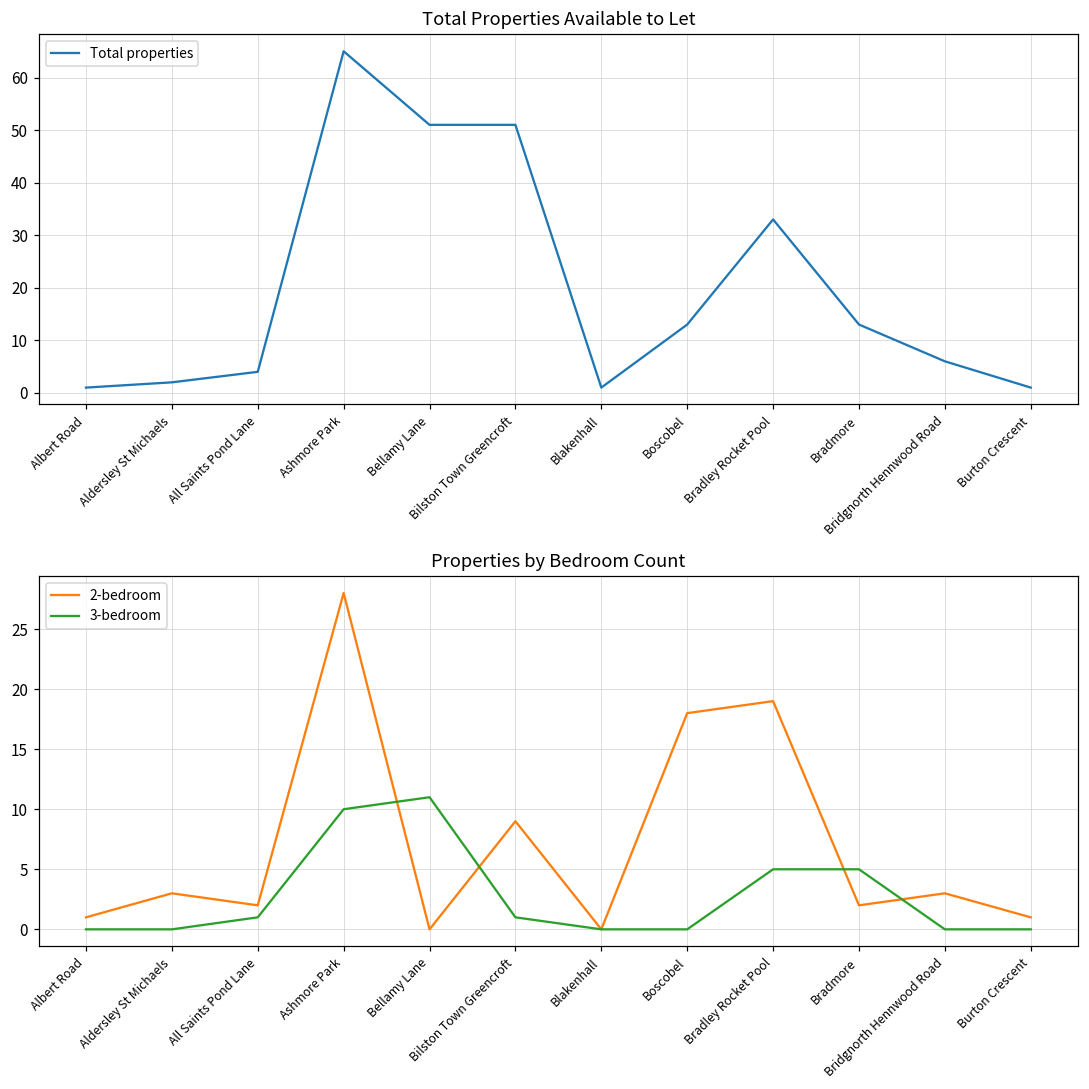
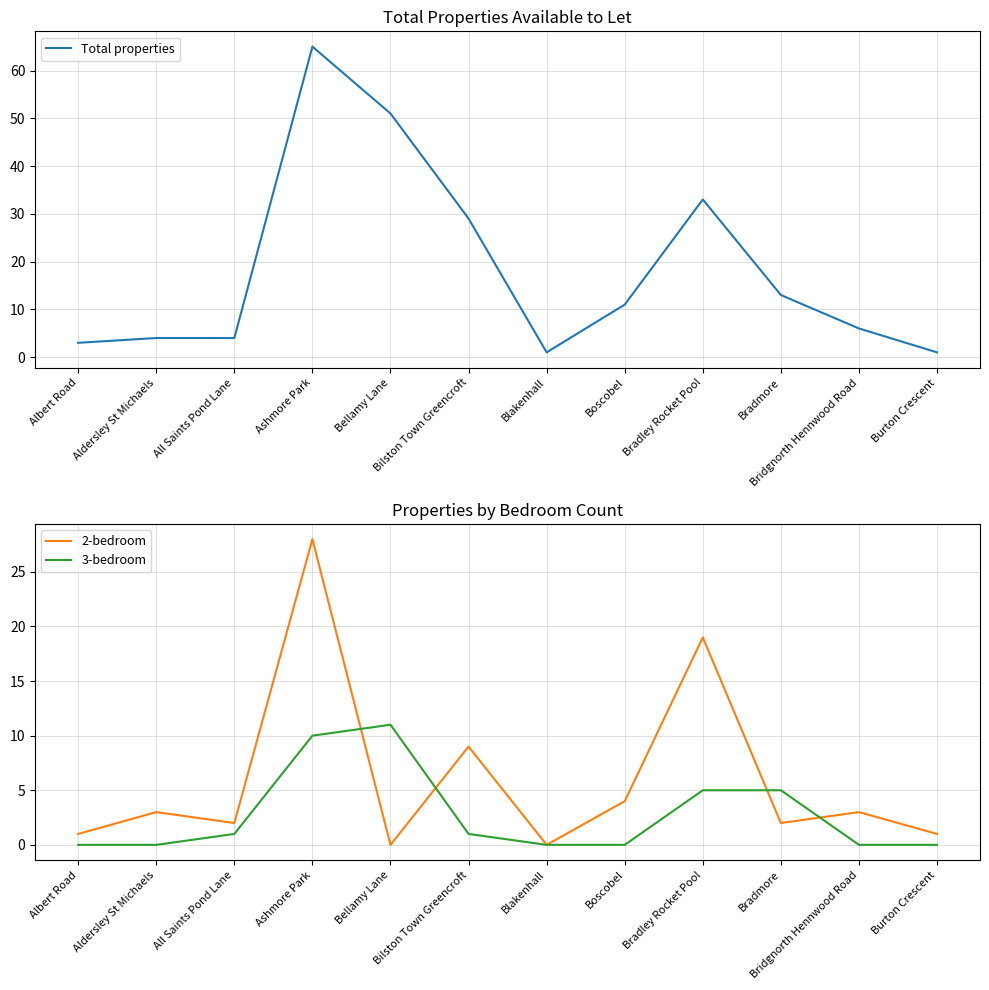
  {
    "Total Properties Available to Let": {
-     "Albert Road": 1,
-     "Aldersley St Michaels": 2,
+     "Albert Road": 3,
+     "Aldersley St Michaels": 4,
      "All Saints Pond Lane": 4,
      "Ashmore Park": 65,
      "Bellamy Lane": 51,
-     "Bilston Town Greencroft": 51,
+     "Bilston Town Greencroft": 29,
      "Blakenhall": 1,
-     "Boscobel": 13,
+     "Boscobel": 11,
      "Bradley Rocket Pool": 33,
      "Bradmore": 13,
      "Bridgnorth Hennwood Road": 6,
      "Burton Crescent": 1
    },
    "Properties by Bedroom Count": {
      "2-bedroom": {
        "Albert Road": 1,
        "Aldersley St Michaels": 3,
        "All Saints Pond Lane": 2,
        "Ashmore Park": 28,
        "Bellamy Lane": 0,
        "Bilston Town Greencroft": 9,
-       "Boscobel": 18,
+       "Boscobel": 4,
        "Bradley Rocket Pool": 19,
        "Bradmore": 2,
        "Bridgnorth Hennwood Road": 3,
        "Burton Crescent": 1
      },
      "3-bedroom": {
        "Albert Road": 0,
        "Aldersley St Michaels": 0,
        "All Saints Pond Lane": 1,
        "Ashmore Park": 10,
        "Bellamy Lane": 11,
        "Bilston Town Greencroft": 1,
        "Boscobel": 0,
        "Bradley Rocket Pool": 5,
        "Bradmore": 5,
        "Bridgnorth Hennwood Road": 0,
        "Burton Crescent": 0
      }
    }
  }
